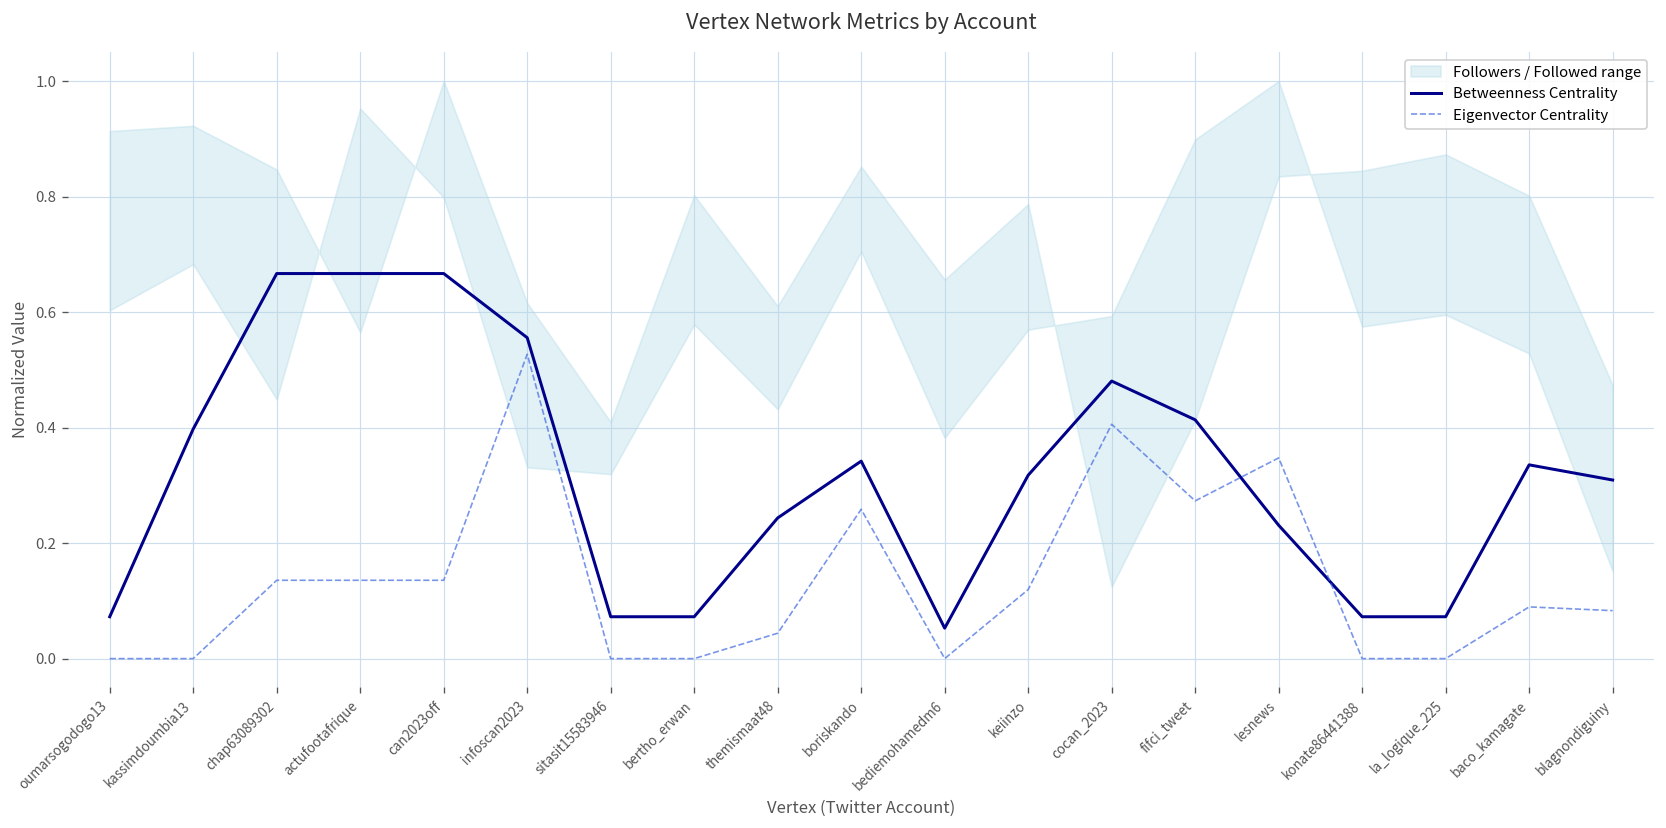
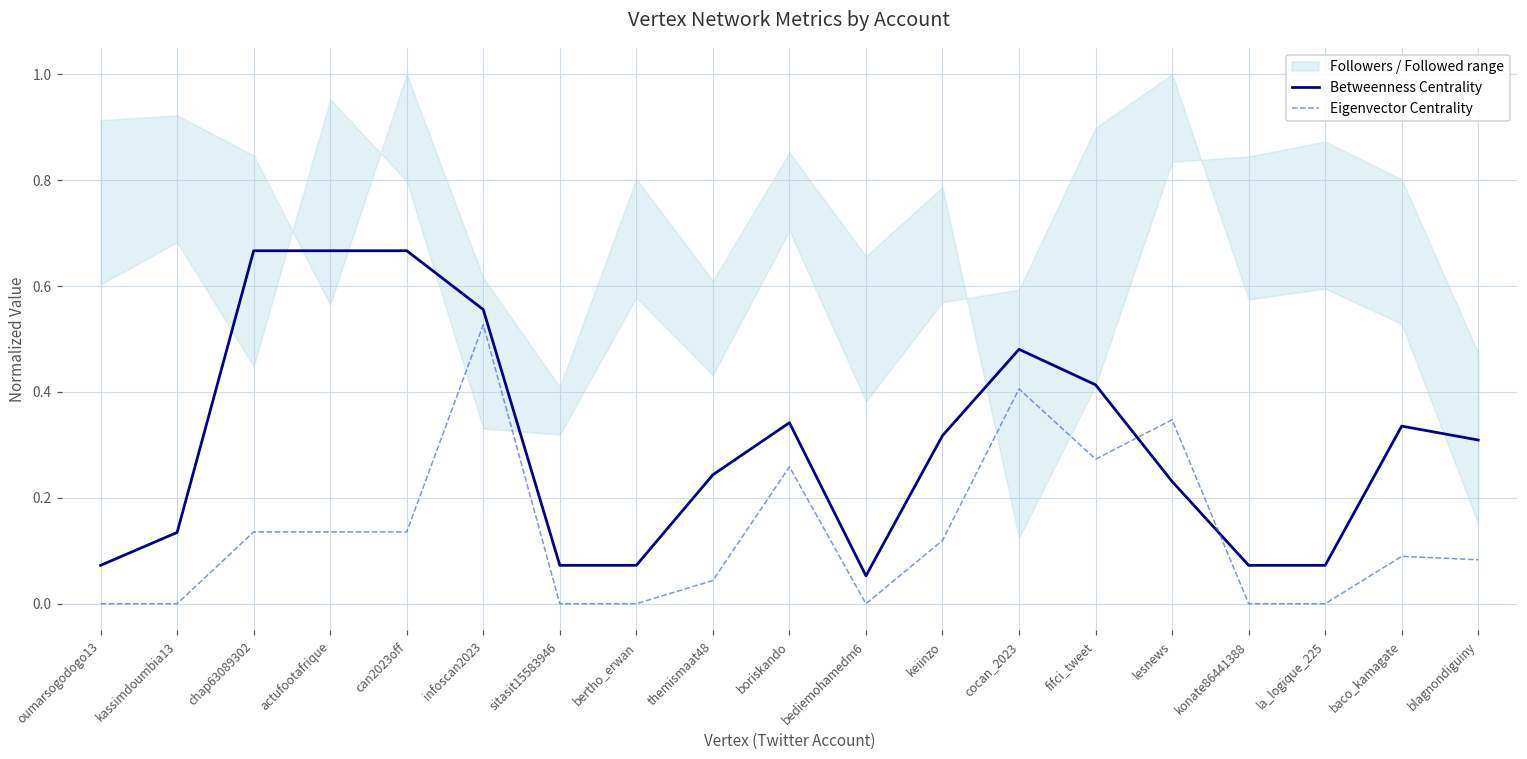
  {
    "Betweenness Centrality": {
      "oumarsogodogo13": 0.07,
-     "kassimdoumbia13": 0.40,
+     "kassimdoumbia13": 0.13,
      "chap63089302": 0.67,
      "actufootafrique": 0.67,
      "can2023off": 0.67,
      "infoscan2023": 0.56,
      "sitasit15583946": 0.07,
      "bertho_erwan": 0.07,
      "themismaat48": 0.24,
      "boriskando": 0.34,
      "bediemohamedm6": 0.05,
      "keiinzo": 0.32,
      "cocan_2023": 0.48,
      "fifci_tweet": 0.41,
      "lesnews": 0.23,
      "konate86441388": 0.07,
      "la_logique_225": 0.07,
      "baco_kamagate": 0.34,
      "blagnondiguiny": 0.31
    },
    "Eigenvector Centrality": {
      "oumarsogodogo13": 0.00,
      "kassimdoumbia13": 0.00,
      "chap63089302": 0.14,
      "actufootafrique": 0.14,
      "can2023off": 0.14,
      "infoscan2023": 0.53,
      "sitasit15583946": 0.00,
      "bertho_erwan": 0.00,
      "themismaat48": 0.04,
      "boriskando": 0.26,
      "bediemohamedm6": 0.00,
      "keiinzo": 0.12,
      "cocan_2023": 0.41,
      "fifci_tweet": 0.27,
      "lesnews": 0.35,
      "konate86441388": 0.00,
      "la_logique_225": 0.00,
      "baco_kamagate": 0.09,
      "blagnondiguiny": 0.08
    }
  }
